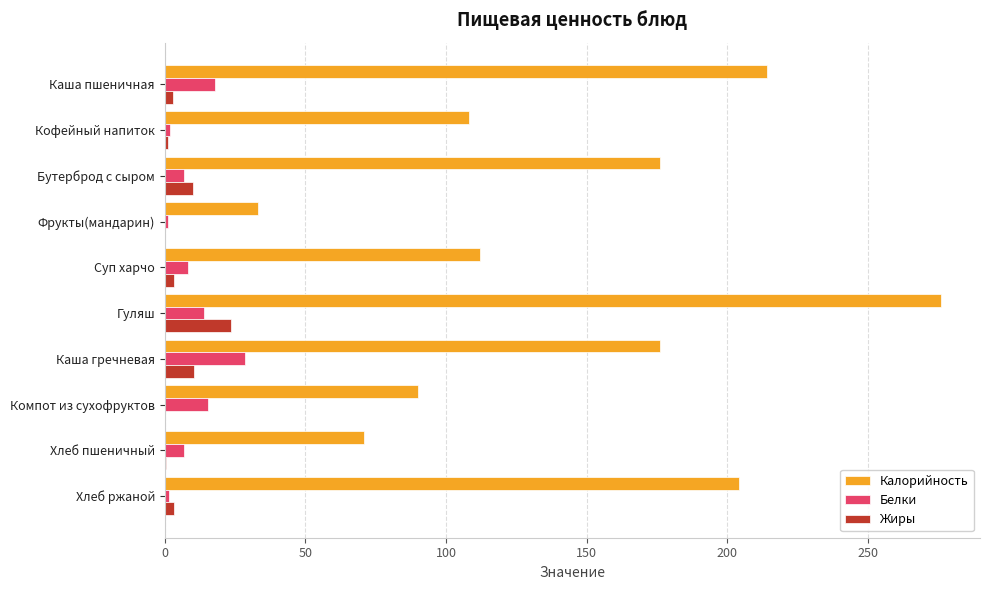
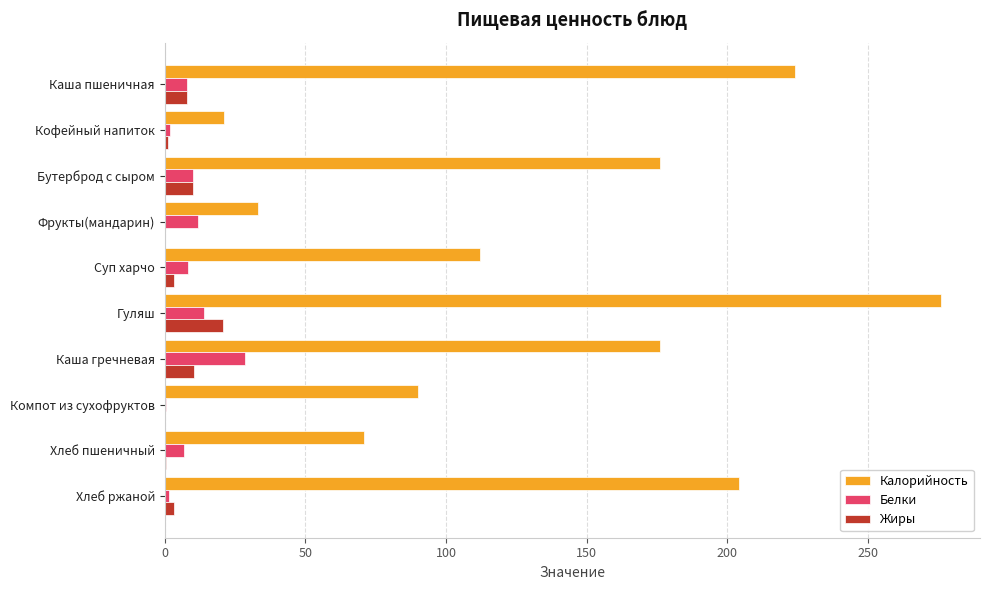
  {
    "Калорийность": {
-     "Каша пшеничная": 214,
-     "Кофейный напиток": 108,
+     "Каша пшеничная": 224,
+     "Кофейный напиток": 21,
      "Бутерброд с сыром": 176,
      "Фрукты(мандарин)": 33,
      "Суп харчо": 112,
      "Гуляш": 276,
      "Каша гречневая": 176,
      "Компот из сухофруктов": 90,
      "Хлеб пшеничный": 71,
      "Хлеб ржаной": 204
    },
    "Белки": {
-     "Каша пшеничная": 18,
+     "Каша пшеничная": 8,
      "Кофейный напиток": 2,
-     "Бутерброд с сыром": 7,
-     "Фрукты(мандарин)": 1,
+     "Бутерброд с сыром": 10,
+     "Фрукты(мандарин)": 12,
      "Суп харчо": 8,
      "Гуляш": 14,
      "Каша гречневая": 29,
-     "Компот из сухофруктов": 16,
+     "Компот из сухофруктов": 0,
      "Хлеб пшеничный": 7,
      "Хлеб ржаной": 2
    },
    "Жиры": {
-     "Каша пшеничная": 3,
+     "Каша пшеничная": 8,
      "Кофейный напиток": 1,
      "Бутерброд с сыром": 10,
      "Фрукты(мандарин)": 0,
      "Суп харчо": 3,
-     "Гуляш": 24,
+     "Гуляш": 21,
      "Каша гречневая": 11,
      "Компот из сухофруктов": 0,
      "Хлеб ржаной": 3
    }
  }
